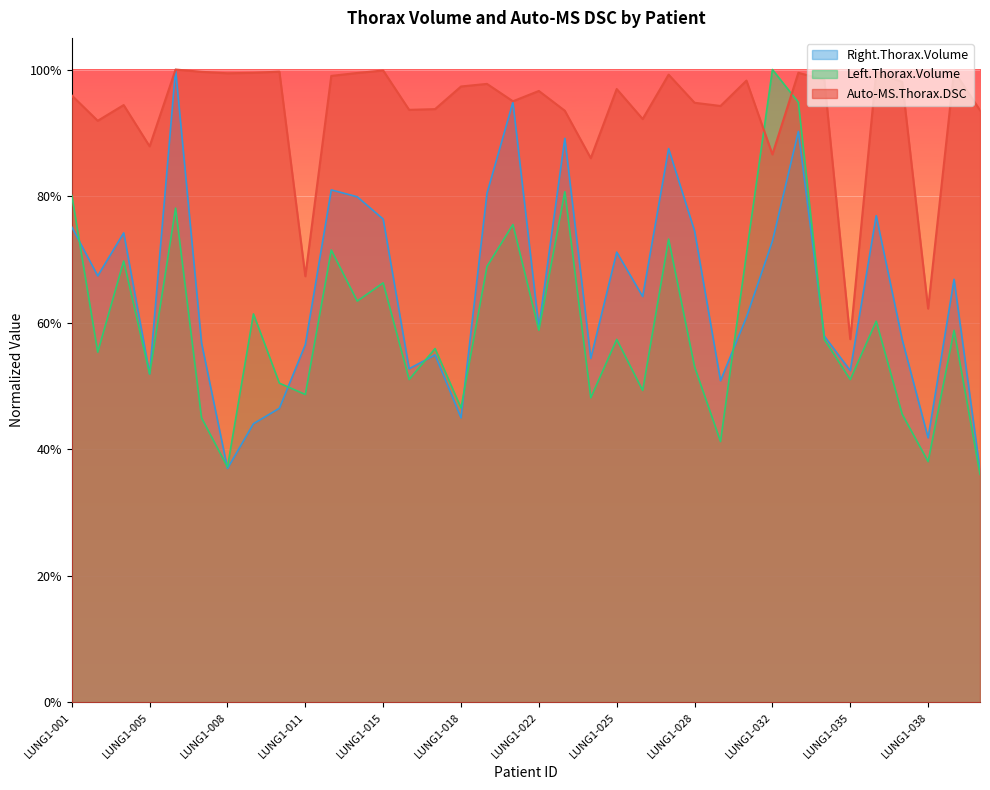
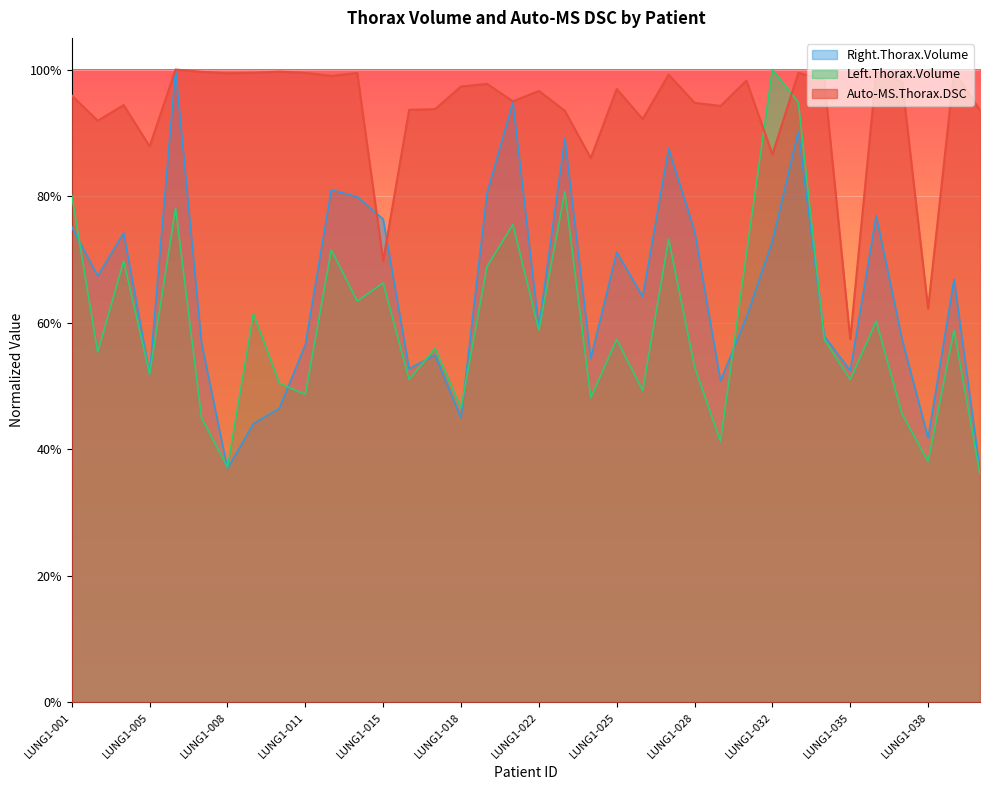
  {
    "Right.Thorax.Volume": {
      "LUNG1-001": "75%",
      "LUNG1-011": "57%",
      "LUNG1-015": "76%",
      "LUNG1-018": "45%",
      "LUNG1-022": "59%",
      "LUNG1-025": "71%",
      "LUNG1-028": "74%",
      "LUNG1-032": "73%",
      "LUNG1-035": "52%",
      "LUNG1-038": "42%"
    },
    "Left.Thorax.Volume": {
      "LUNG1-001": "80%",
      "LUNG1-011": "49%",
      "LUNG1-015": "66%",
      "LUNG1-018": "47%",
      "LUNG1-022": "59%",
      "LUNG1-025": "57%",
      "LUNG1-028": "53%",
      "LUNG1-032": "100%",
      "LUNG1-035": "51%",
      "LUNG1-038": "38%"
    },
    "Auto-MS.Thorax.DSC": {
      "LUNG1-001": "96%",
      "LUNG1-005": "88%",
      "LUNG1-008": "99%",
-     "LUNG1-011": "67%",
-     "LUNG1-015": "100%",
+     "LUNG1-011": "99%",
+     "LUNG1-015": "70%",
      "LUNG1-018": "97%",
      "LUNG1-022": "97%",
      "LUNG1-025": "97%",
      "LUNG1-028": "95%",
      "LUNG1-032": "87%",
      "LUNG1-035": "57%",
      "LUNG1-038": "62%"
    }
  }
